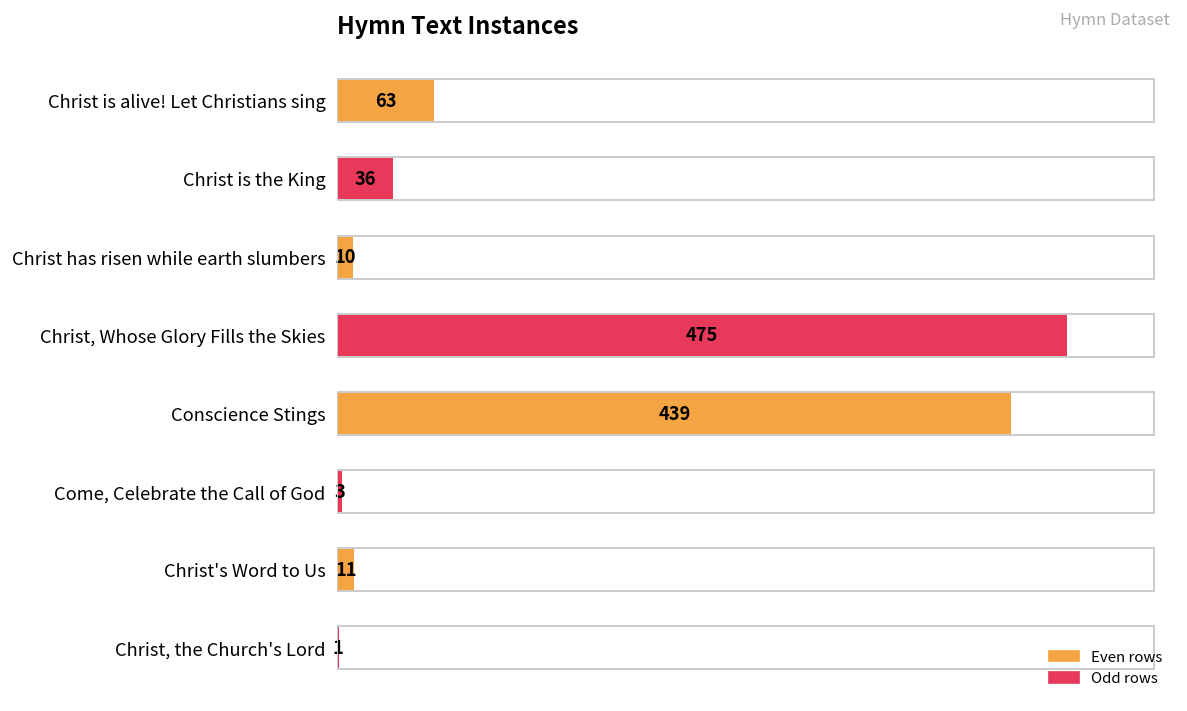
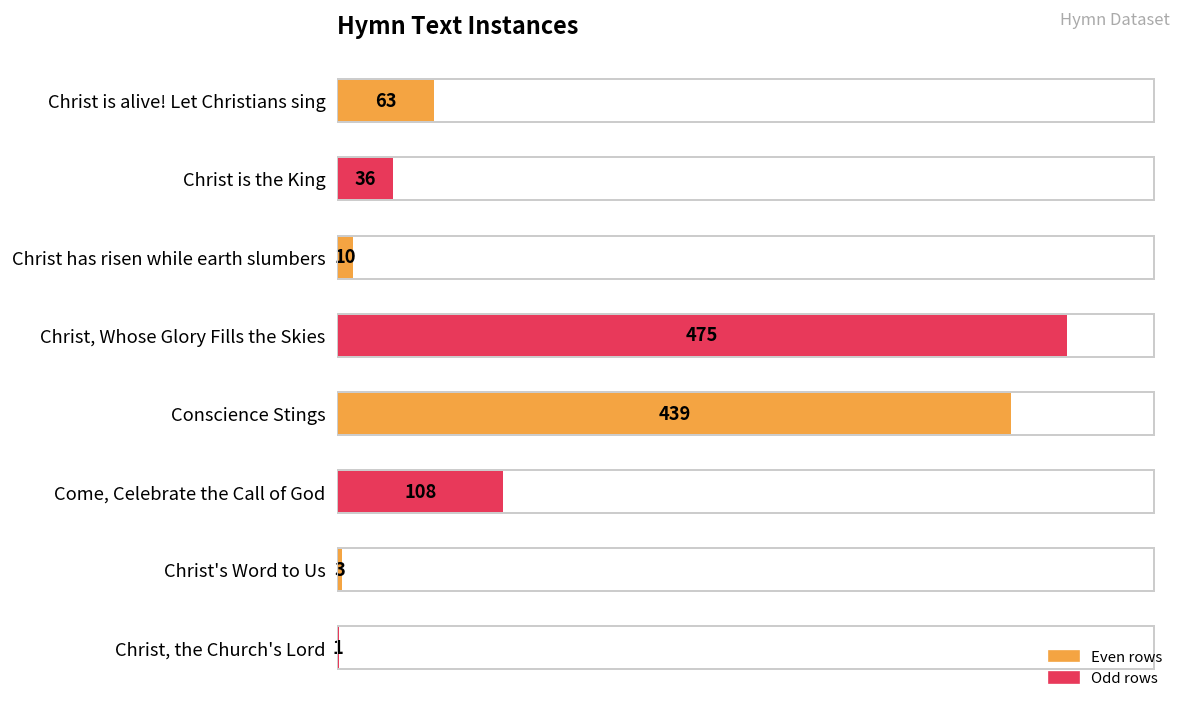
  {
    "Christ is alive! Let Christians sing": 63,
    "Christ is the King": 36,
    "Christ has risen while earth slumbers": 10,
    "Christ, Whose Glory Fills the Skies": 475,
    "Conscience Stings": 439,
-   "Come, Celebrate the Call of God": 3,
-   "Christ's Word to Us": 11,
+   "Come, Celebrate the Call of God": 108,
+   "Christ's Word to Us": 3,
    "Christ, the Church's Lord": 1
  }
